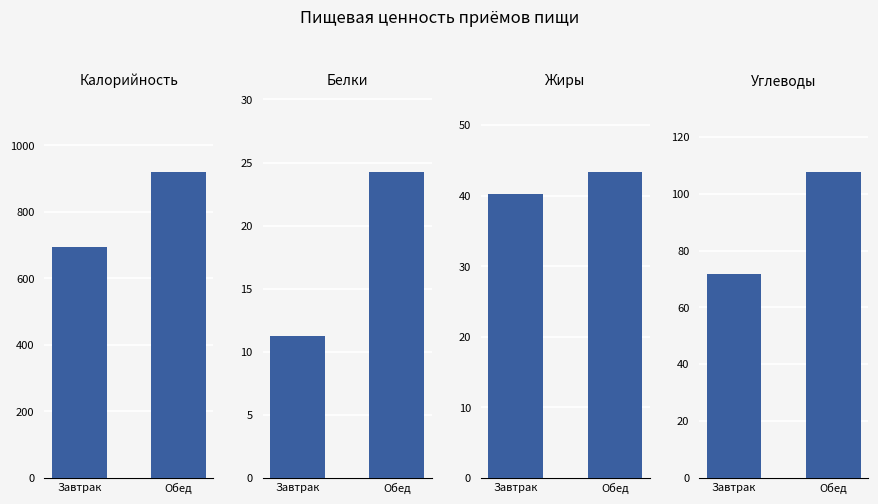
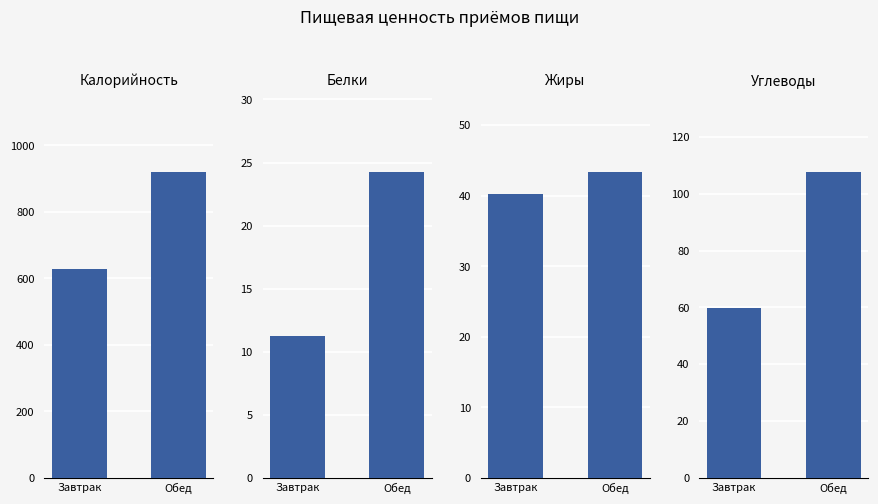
  {
    "Калорийность": {
-     "Завтрак": 690,
+     "Завтрак": 630,
      "Обед": 920
    },
    "Белки": {
      "Завтрак": 11.3,
      "Обед": 24.2
    },
    "Жиры": {
      "Завтрак": 40,
      "Обед": 43
    },
    "Углеводы": {
-     "Завтрак": 72,
+     "Завтрак": 60,
      "Обед": 108
    }
  }
